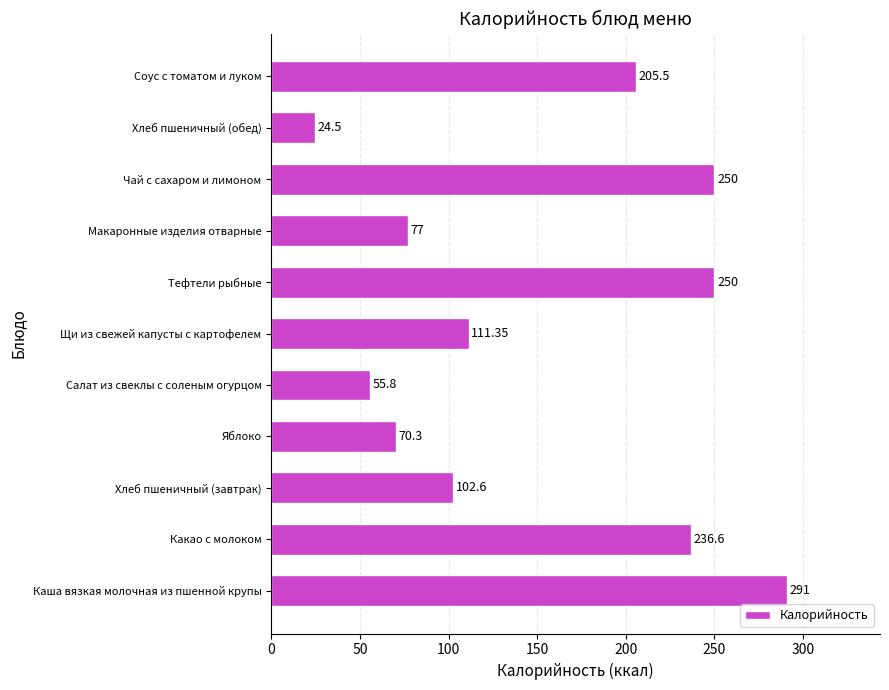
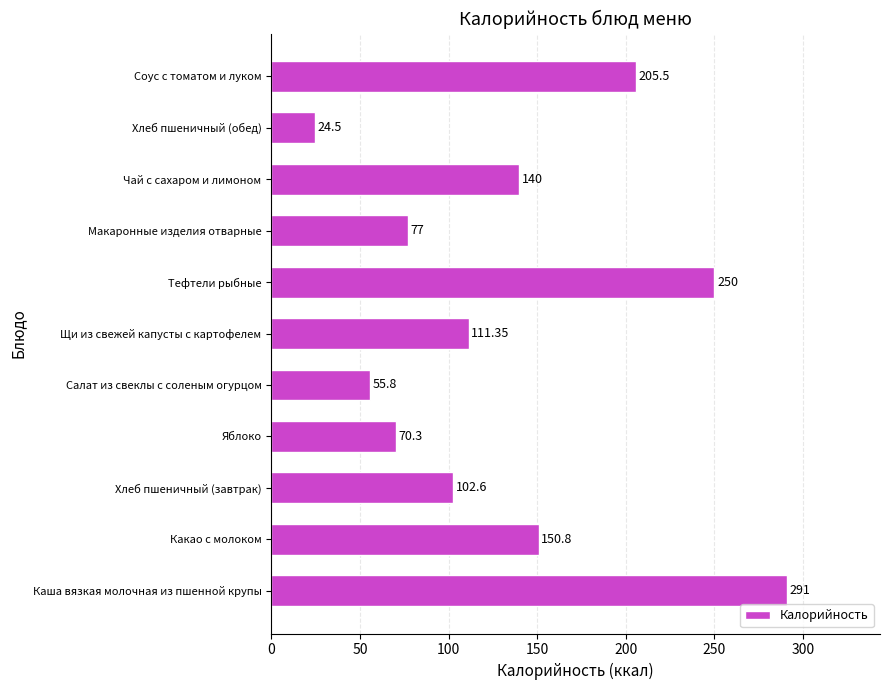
  {
    "Соус с томатом и луком": 205.5,
    "Хлеб пшеничный (обед)": 24.5,
-   "Чай с сахаром и лимоном": 250,
+   "Чай с сахаром и лимоном": 140,
    "Макаронные изделия отварные": 77,
    "Тефтели рыбные": 250,
    "Щи из свежей капусты с картофелем": 111.35,
    "Салат из свеклы с соленым огурцом": 55.8,
    "Яблоко": 70.3,
    "Хлеб пшеничный (завтрак)": 102.6,
-   "Какао с молоком": 236.6,
+   "Какао с молоком": 150.8,
    "Каша вязкая молочная из пшенной крупы": 291
  }
